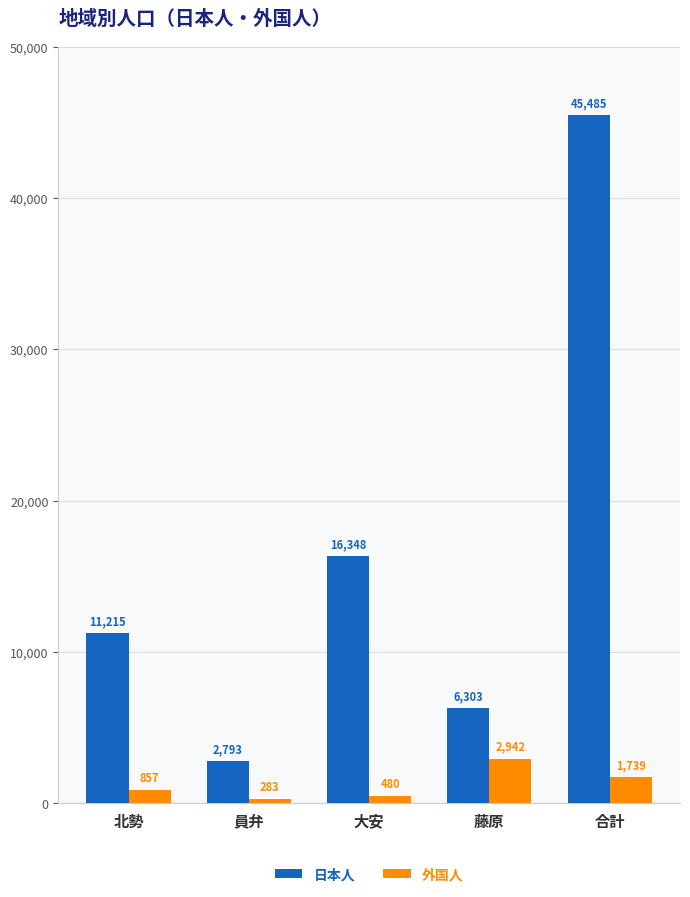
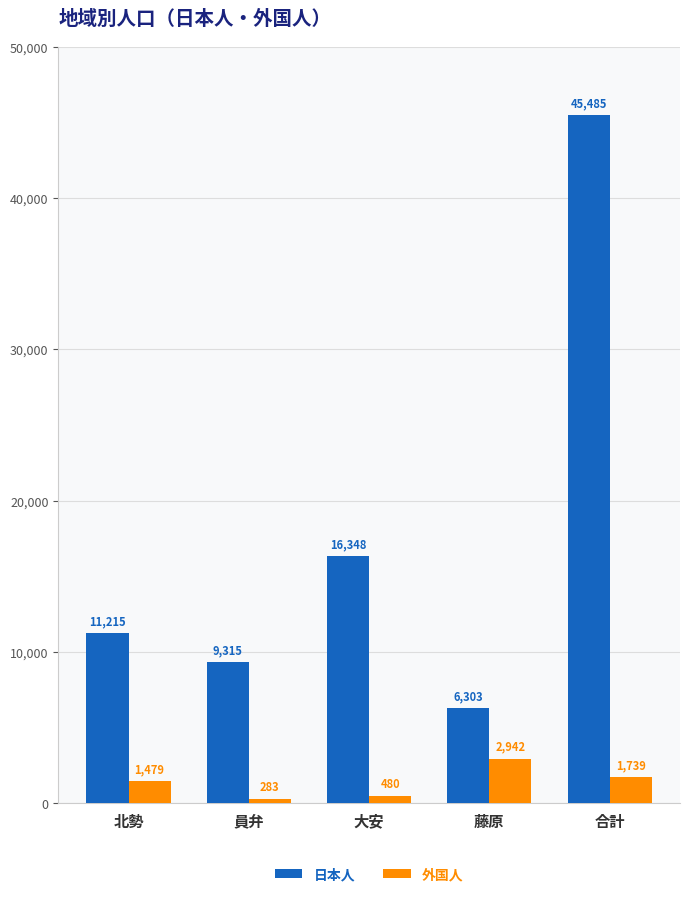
  {
    "日本人": {
      "北勢": "11,215",
-     "員弁": "2,793",
+     "員弁": "9,315",
      "大安": "16,348",
      "藤原": "6,303",
      "合計": "45,485"
    },
    "外国人": {
-     "北勢": "857",
+     "北勢": "1,479",
      "員弁": "283",
      "大安": "480",
      "藤原": "2,942",
      "合計": "1,739"
    }
  }
